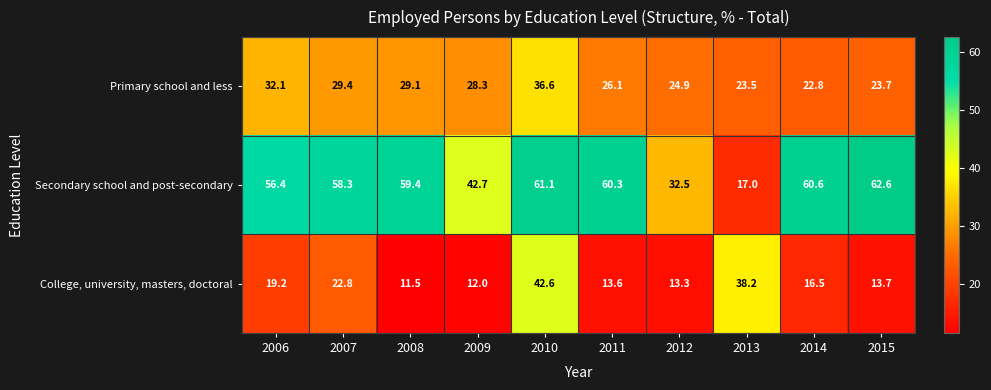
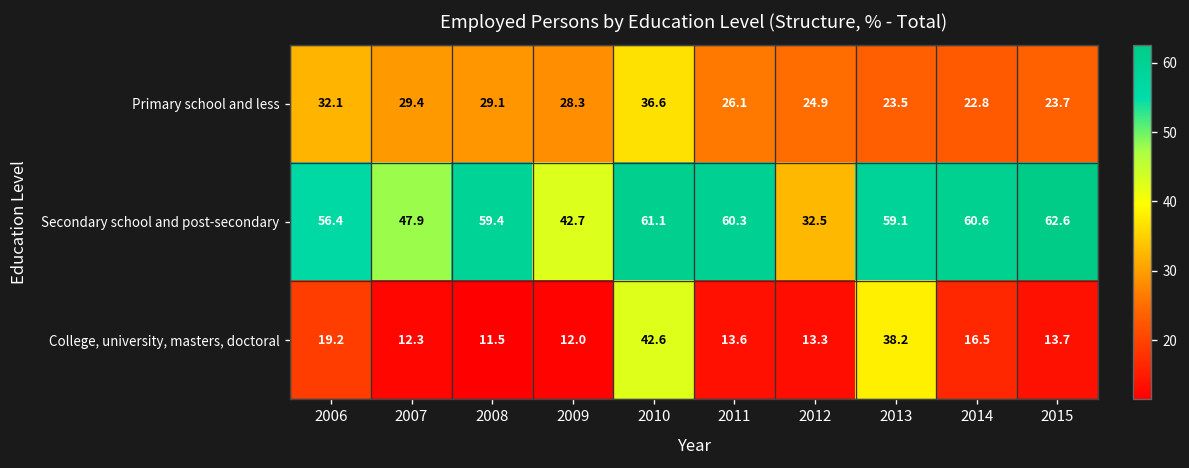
  {
    "Primary school and less": {
      "2006": 32.1,
      "2007": 29.4,
      "2008": 29.1,
      "2009": 28.3,
      "2010": 36.6,
      "2011": 26.1,
      "2012": 24.9,
      "2013": 23.5,
      "2014": 22.8,
      "2015": 23.7
    },
    "Secondary school and post-secondary": {
      "2006": 56.4,
-     "2007": 58.3,
+     "2007": 47.9,
      "2008": 59.4,
      "2009": 42.7,
      "2010": 61.1,
      "2011": 60.3,
      "2012": 32.5,
-     "2013": 17.0,
+     "2013": 59.1,
      "2014": 60.6,
      "2015": 62.6
    },
    "College, university, masters, doctoral": {
      "2006": 19.2,
-     "2007": 22.8,
+     "2007": 12.3,
      "2008": 11.5,
      "2009": 12.0,
      "2010": 42.6,
      "2011": 13.6,
      "2012": 13.3,
      "2013": 38.2,
      "2014": 16.5,
      "2015": 13.7
    }
  }
